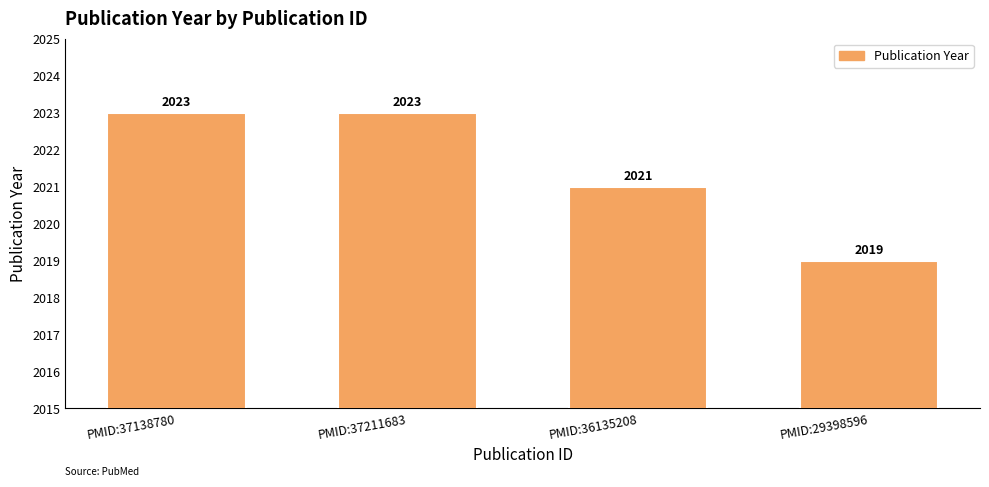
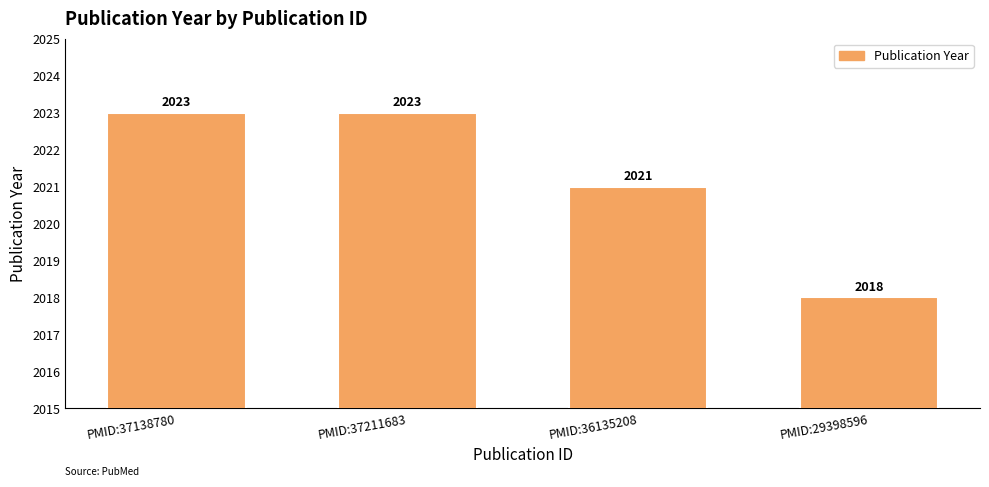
  {
    "PMID:37138780": 2023,
    "PMID:37211683": 2023,
    "PMID:36135208": 2021,
-   "PMID:29398596": 2019
+   "PMID:29398596": 2018
  }
